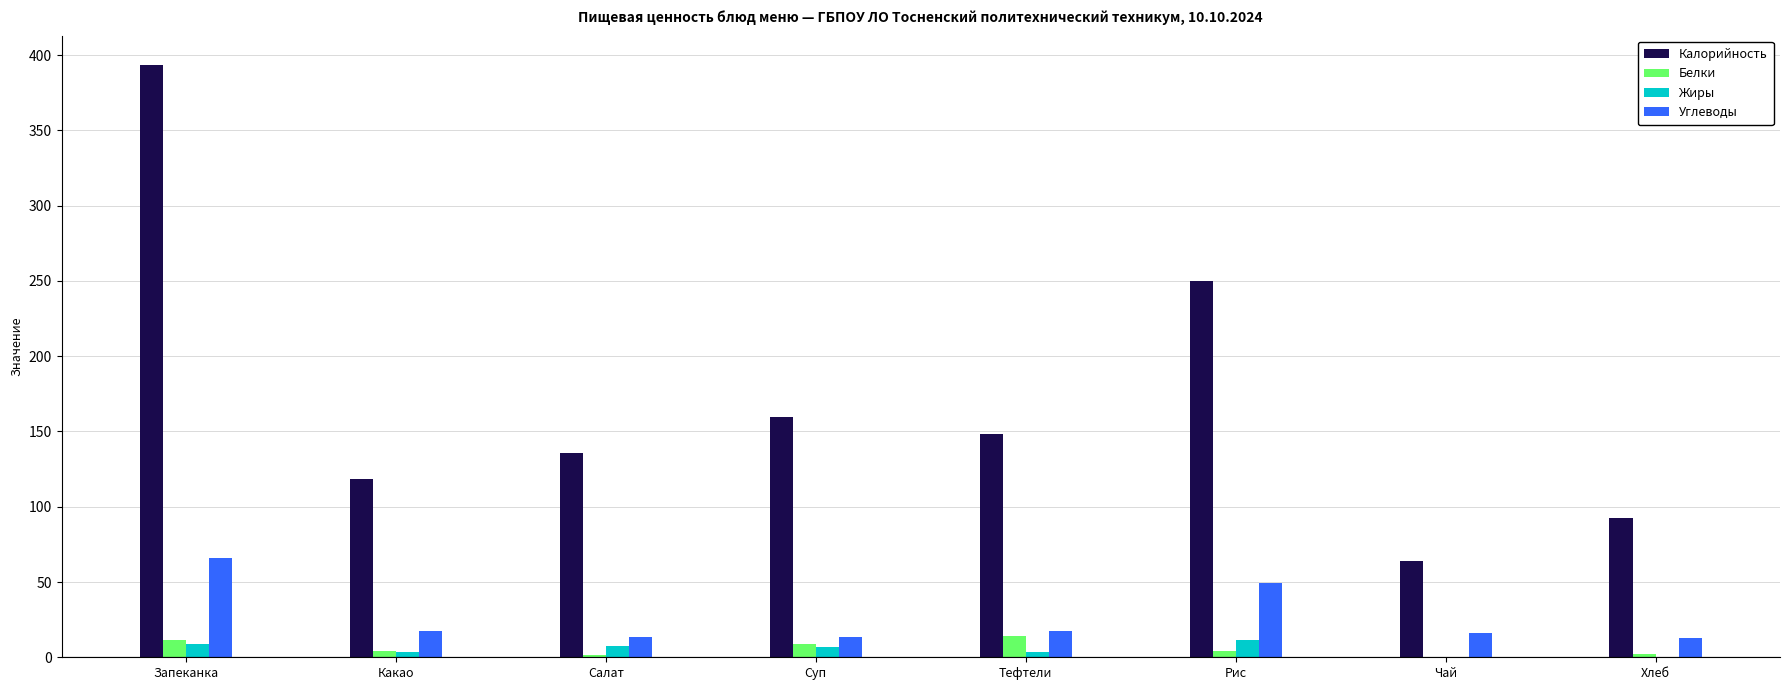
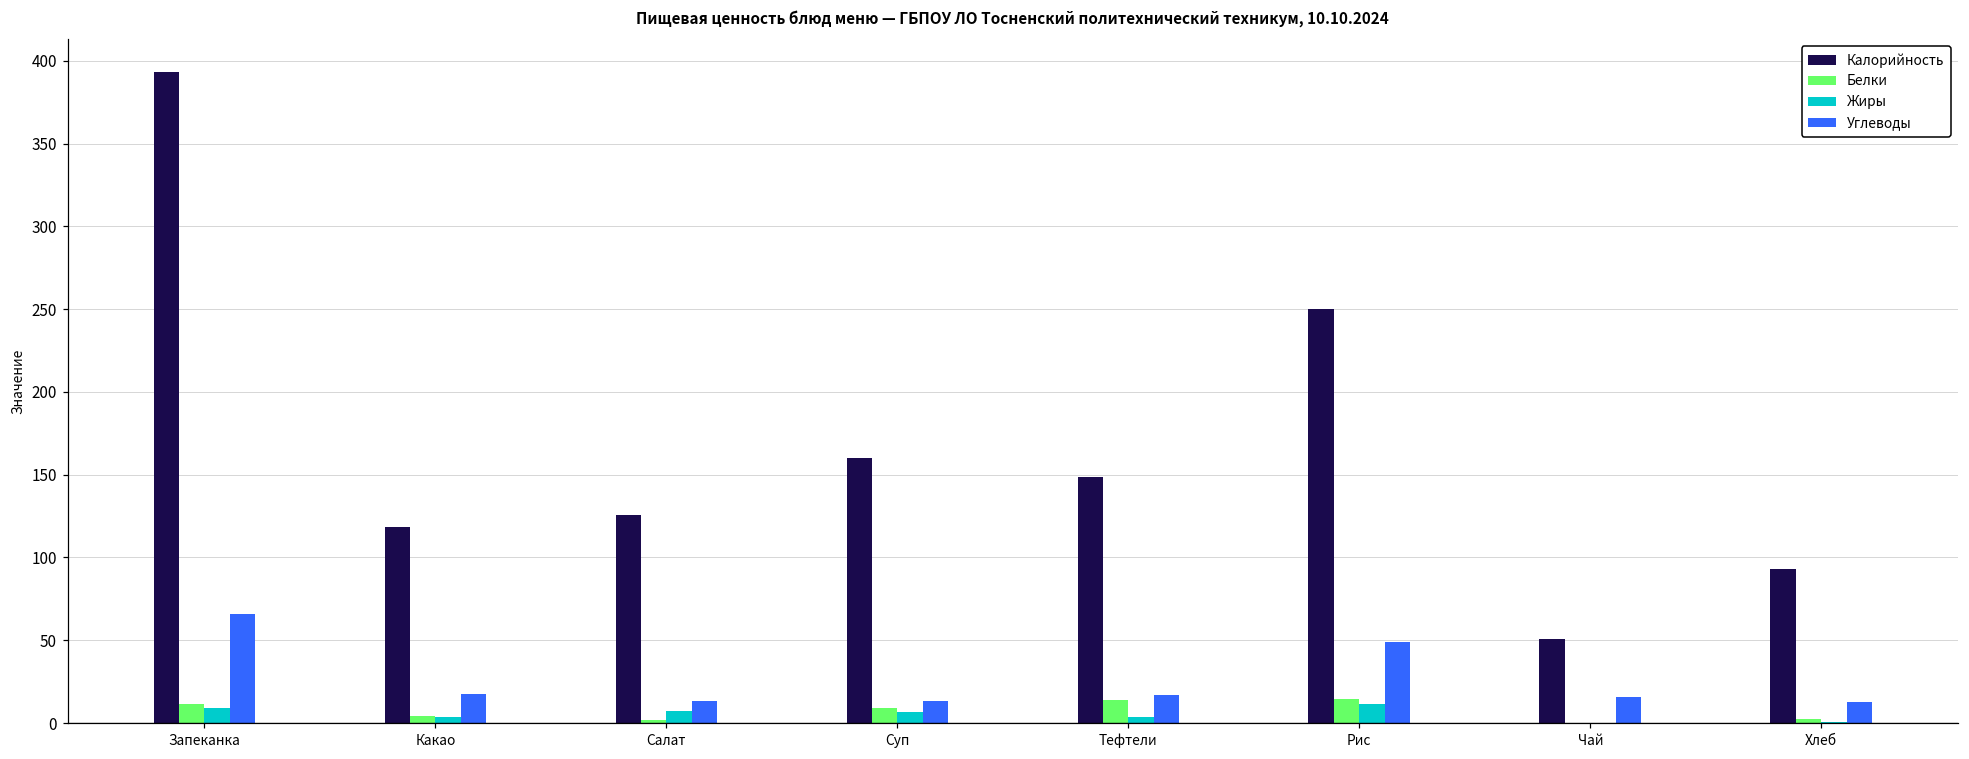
  {
    "Калорийность": {
      "Запеканка": 393,
      "Какао": 119,
-     "Салат": 136,
+     "Салат": 126,
      "Суп": 160,
      "Тефтели": 148,
      "Рис": 250,
-     "Чай": 64,
+     "Чай": 51,
      "Хлеб": 93
    },
    "Белки": {
      "Запеканка": 12,
      "Какао": 4,
      "Салат": 2,
      "Суп": 9,
      "Тефтели": 14,
-     "Рис": 5,
+     "Рис": 15,
      "Чай": 0,
      "Хлеб": 2
    },
    "Жиры": {
      "Запеканка": 9,
      "Какао": 4,
      "Салат": 7,
      "Суп": 7,
      "Тефтели": 3,
      "Рис": 12,
      "Чай": 0
    },
    "Углеводы": {
      "Запеканка": 66,
      "Какао": 18,
      "Салат": 13,
      "Суп": 14,
      "Тефтели": 17,
      "Рис": 49,
      "Чай": 16,
      "Хлеб": 13
    }
  }
